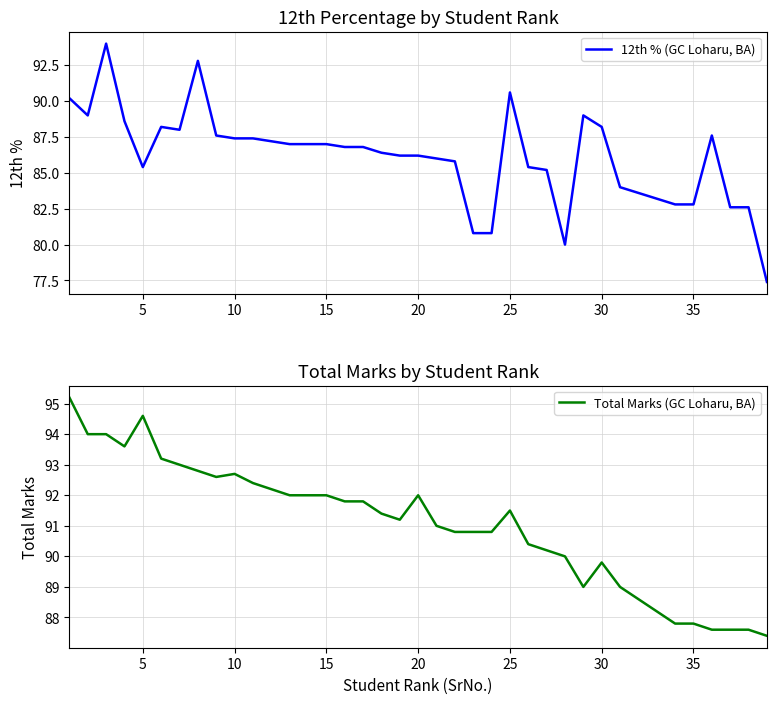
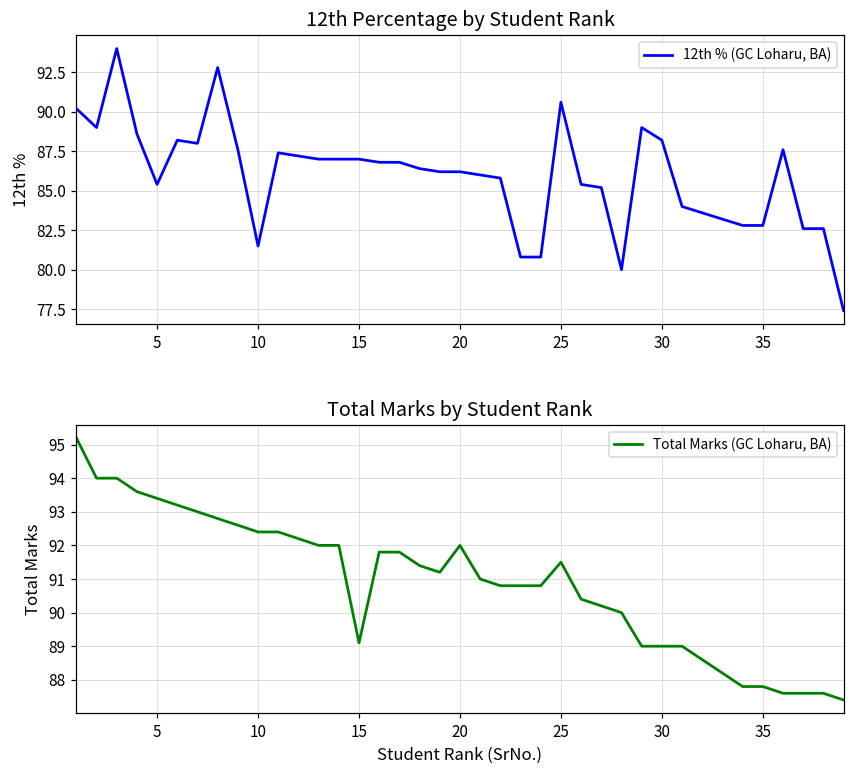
  {
    "12th Percentage by Student Rank": {
      "5": 85.4,
-     "10": 87.4,
+     "10": 81.5,
      "15": 87.0,
      "20": 86.2,
      "25": 90.6,
      "30": 88.2,
      "35": 82.8
    },
    "Total Marks by Student Rank": {
-     "5": 94.6,
-     "10": 92.7,
-     "15": 92.0,
+     "5": 93.4,
+     "10": 92.4,
+     "15": 89.1,
      "20": 92.0,
      "25": 91.5,
-     "30": 89.8,
+     "30": 89.0,
      "35": 87.8
    }
  }
